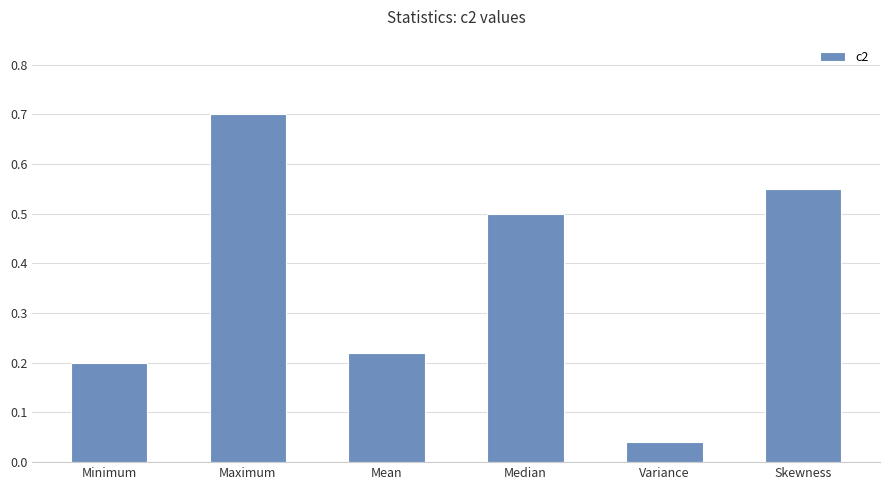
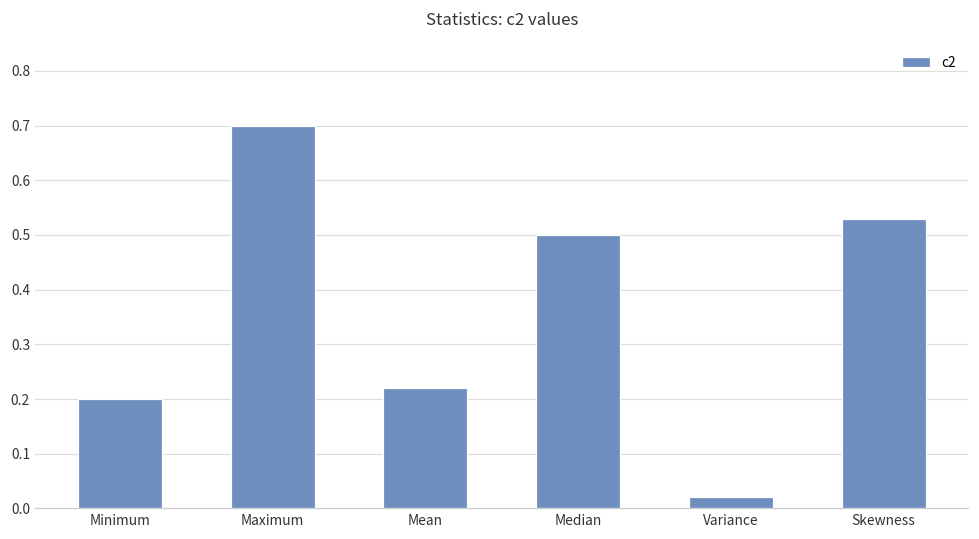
  {
    "Minimum": 0.20,
    "Maximum": 0.70,
    "Mean": 0.22,
    "Median": 0.50,
-   "Variance": 0.04,
-   "Skewness": 0.55
+   "Variance": 0.02,
+   "Skewness": 0.53
  }
